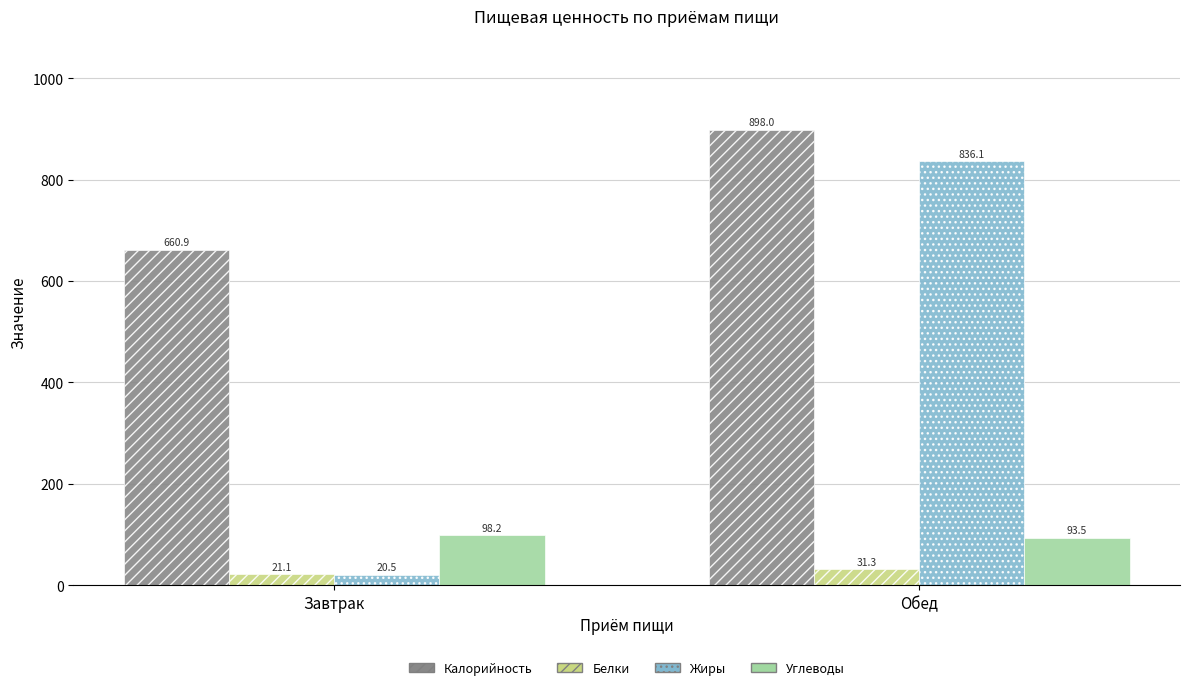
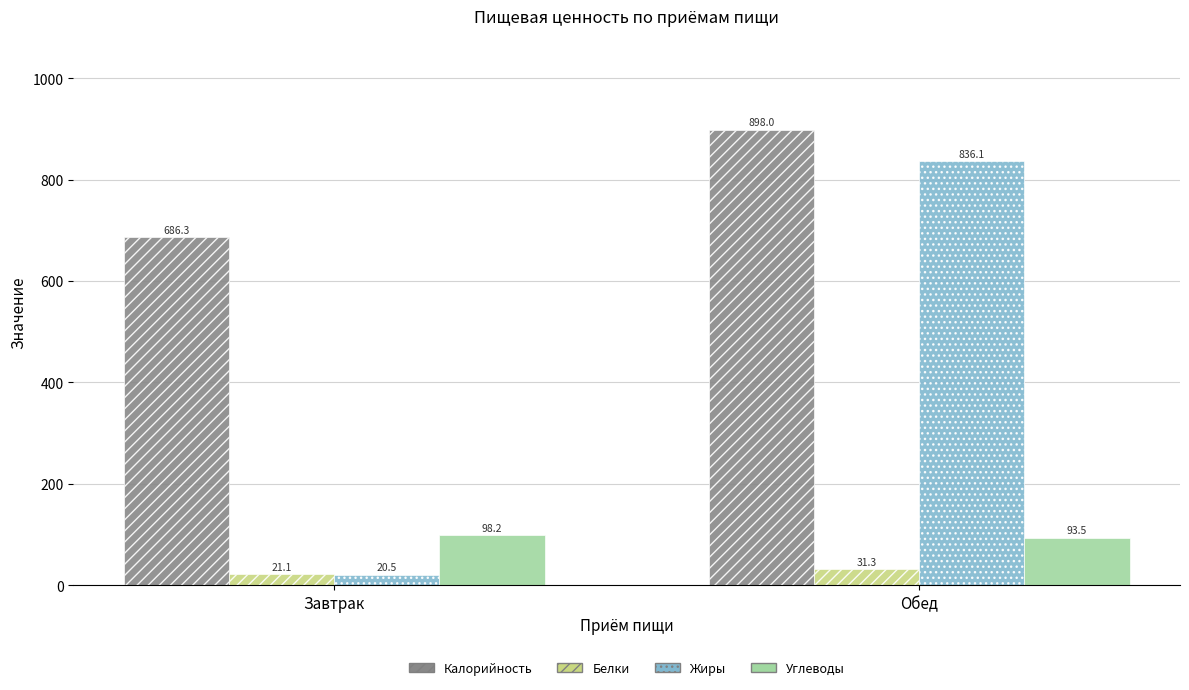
  {
    "Калорийность": {
-     "Завтрак": 660.9,
+     "Завтрак": 686.3,
      "Обед": 898.0
    },
    "Жиры": {
      "Завтрак": 20.5,
      "Обед": 836.1
    }
  }
